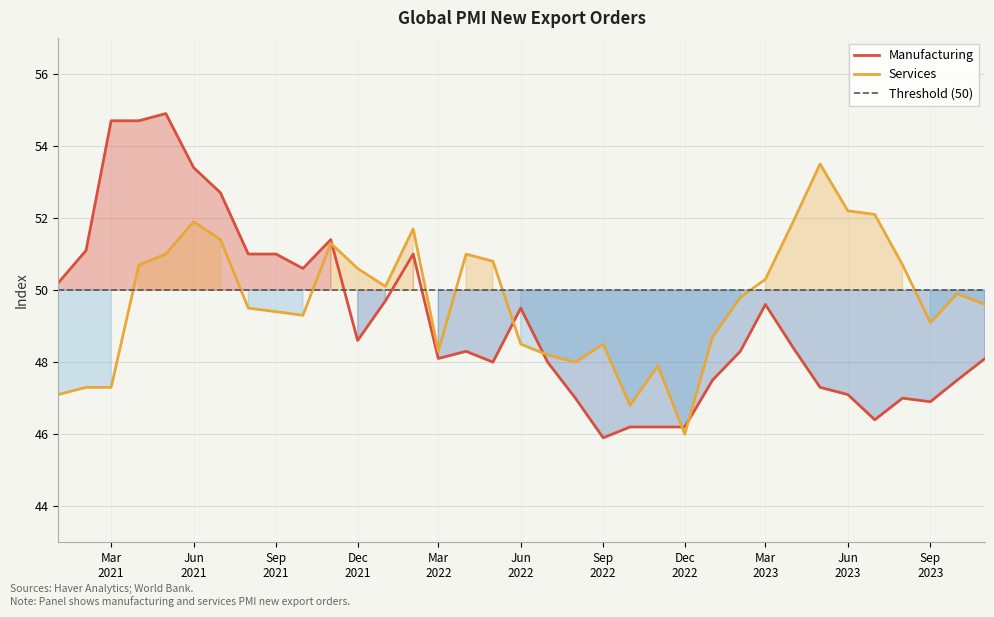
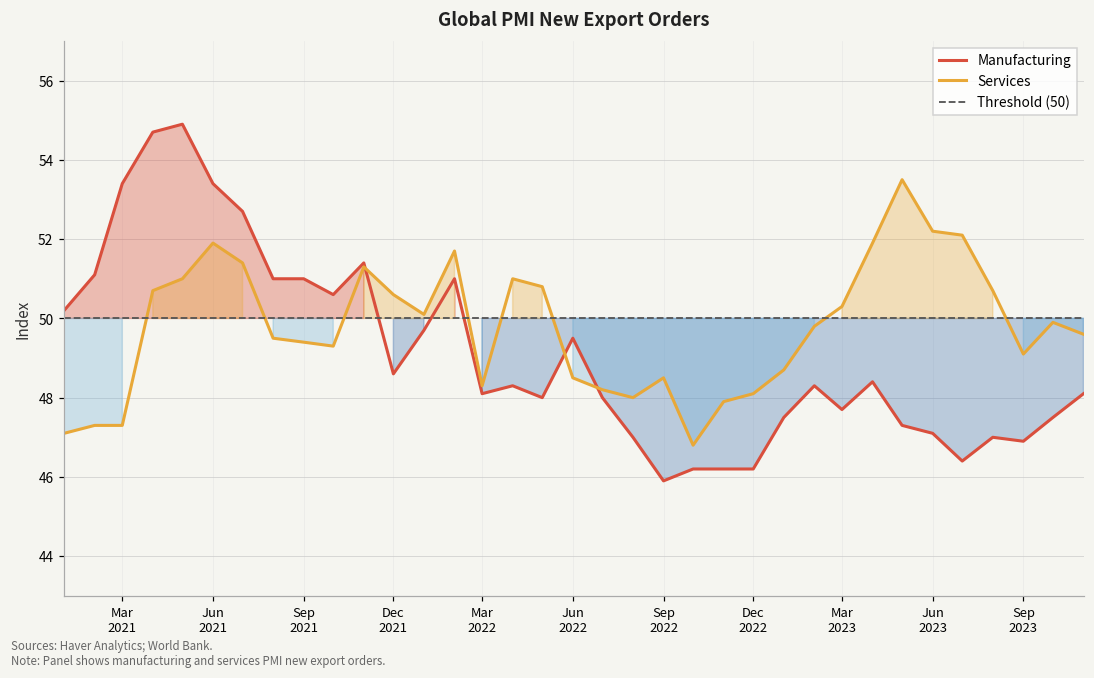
  {
    "Manufacturing": {
-     "Mar 2021": 54.7,
+     "Mar 2021": 53.4,
      "Jun 2021": 53.4,
      "Sep 2021": 51.0,
      "Dec 2021": 48.6,
      "Mar 2022": 48.1,
      "Jun 2022": 49.5,
      "Sep 2022": 45.9,
      "Dec 2022": 46.2,
-     "Mar 2023": 49.6,
+     "Mar 2023": 47.7,
      "Jun 2023": 47.1,
      "Sep 2023": 46.9
    },
    "Services": {
      "Mar 2021": 47.3,
      "Jun 2021": 51.9,
      "Sep 2021": 49.4,
      "Dec 2021": 50.6,
      "Mar 2022": 48.3,
      "Jun 2022": 48.5,
      "Sep 2022": 48.5,
-     "Dec 2022": 46.0,
+     "Dec 2022": 48.1,
      "Mar 2023": 50.3,
      "Jun 2023": 52.2,
      "Sep 2023": 49.1
    },
    "Threshold (50)": {
      "Mar 2021": 50.0,
      "Jun 2021": 50.0,
      "Sep 2021": 50.0,
      "Dec 2021": 50.0,
      "Mar 2022": 50.0,
      "Jun 2022": 50.0,
      "Sep 2022": 50.0,
      "Dec 2022": 50.0,
      "Mar 2023": 50.0,
      "Jun 2023": 50.0,
      "Sep 2023": 50.0
    }
  }
